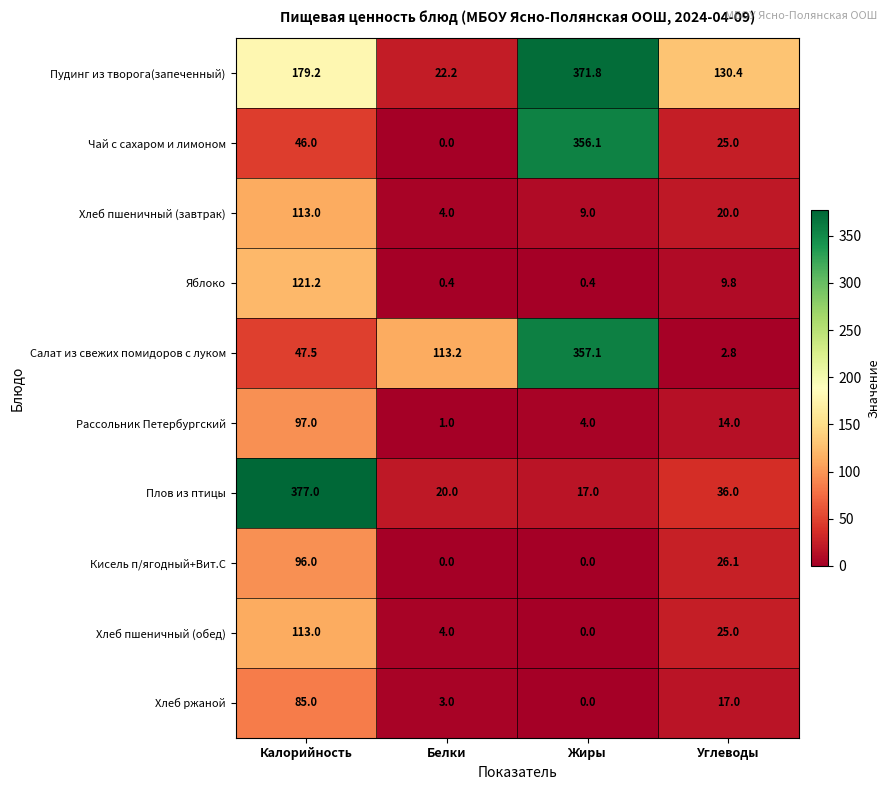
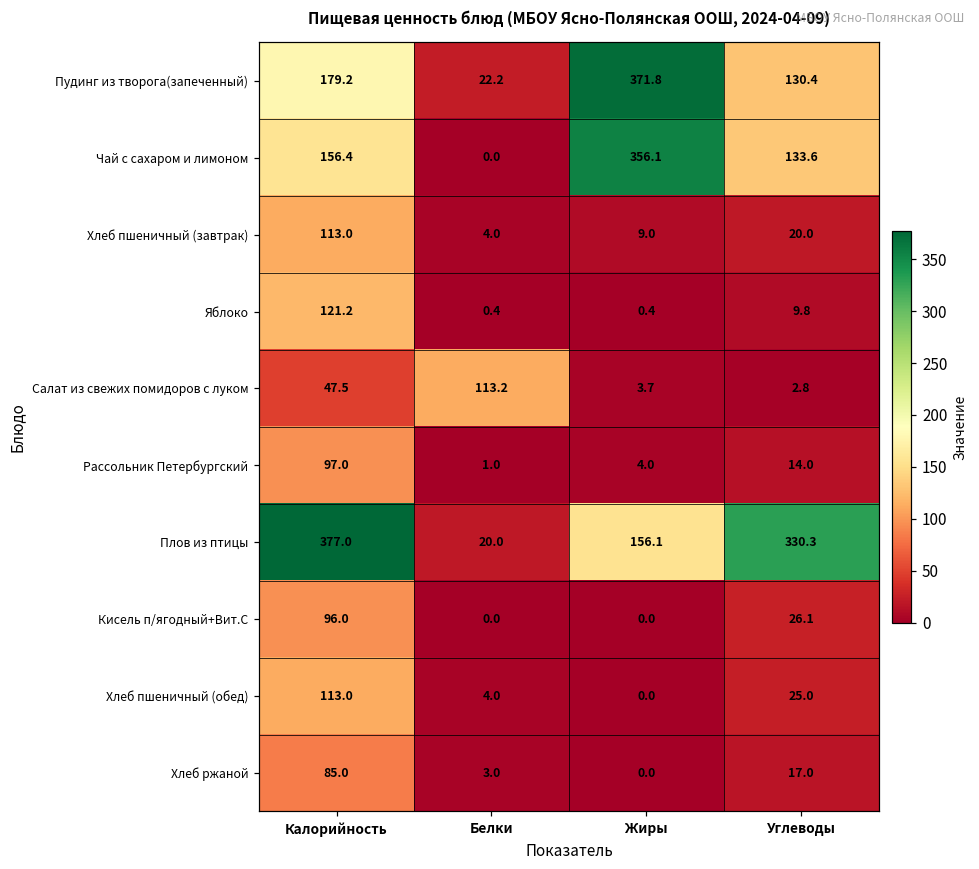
  {
    "Пудинг из творога(запеченный)": {
      "Калорийность": 179.2,
      "Белки": 22.2,
      "Жиры": 371.8,
      "Углеводы": 130.4
    },
    "Чай с сахаром и лимоном": {
-     "Калорийность": 46.0,
+     "Калорийность": 156.4,
      "Белки": 0.0,
      "Жиры": 356.1,
-     "Углеводы": 25.0
+     "Углеводы": 133.6
    },
    "Хлеб пшеничный (завтрак)": {
      "Калорийность": 113.0,
      "Белки": 4.0,
      "Жиры": 9.0,
      "Углеводы": 20.0
    },
    "Яблоко": {
      "Калорийность": 121.2,
      "Белки": 0.4,
      "Жиры": 0.4,
      "Углеводы": 9.8
    },
    "Салат из свежих помидоров с луком": {
      "Калорийность": 47.5,
      "Белки": 113.2,
-     "Жиры": 357.1,
+     "Жиры": 3.7,
      "Углеводы": 2.8
    },
    "Рассольник Петербургский": {
      "Калорийность": 97.0,
      "Белки": 1.0,
      "Жиры": 4.0,
      "Углеводы": 14.0
    },
    "Плов из птицы": {
      "Калорийность": 377.0,
      "Белки": 20.0,
-     "Жиры": 17.0,
-     "Углеводы": 36.0
+     "Жиры": 156.1,
+     "Углеводы": 330.3
    },
    "Кисель п/ягодный+Вит.С": {
      "Калорийность": 96.0,
      "Белки": 0.0,
      "Жиры": 0.0,
      "Углеводы": 26.1
    },
    "Хлеб пшеничный (обед)": {
      "Калорийность": 113.0,
      "Белки": 4.0,
      "Жиры": 0.0,
      "Углеводы": 25.0
    },
    "Хлеб ржаной": {
      "Калорийность": 85.0,
      "Белки": 3.0,
      "Жиры": 0.0,
      "Углеводы": 17.0
    }
  }
